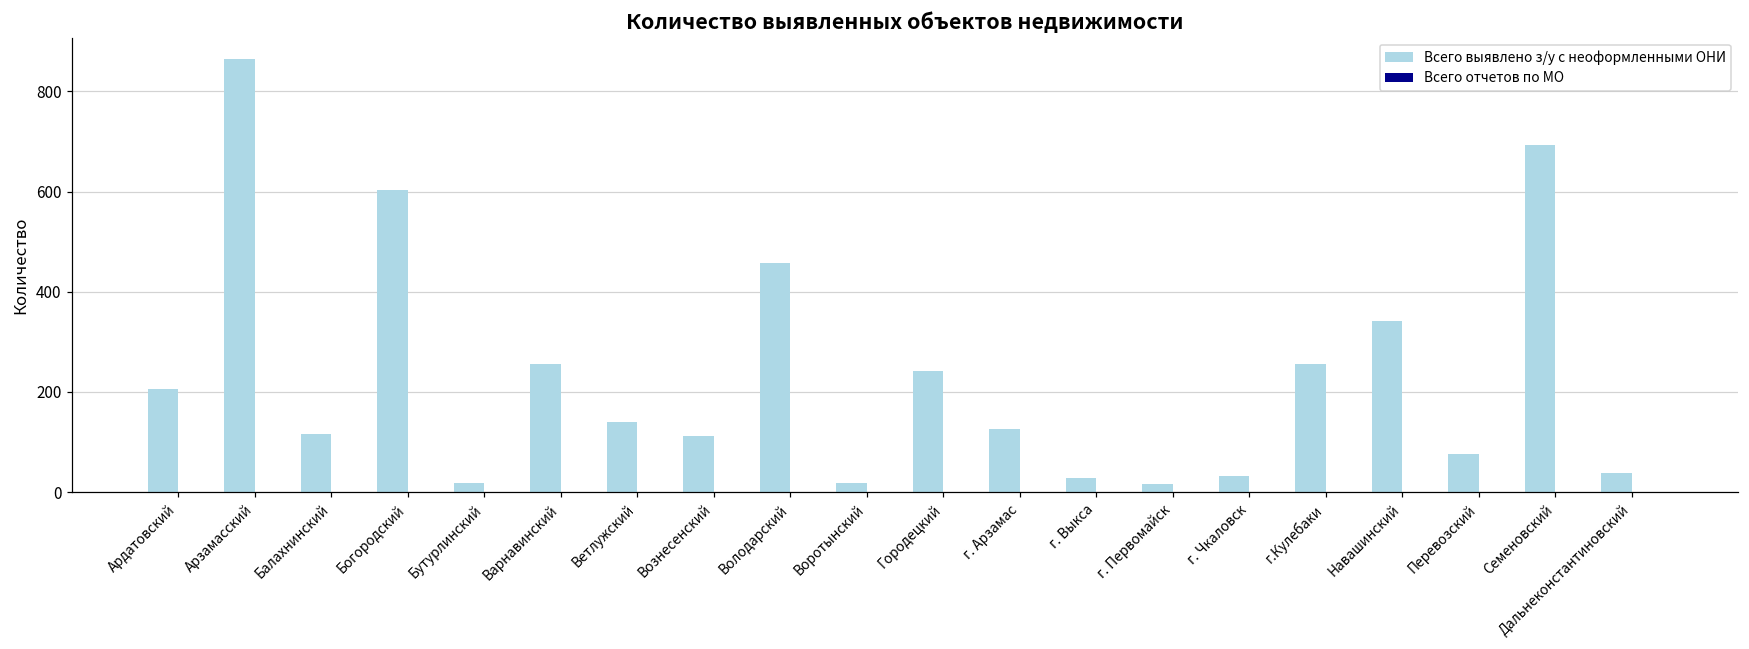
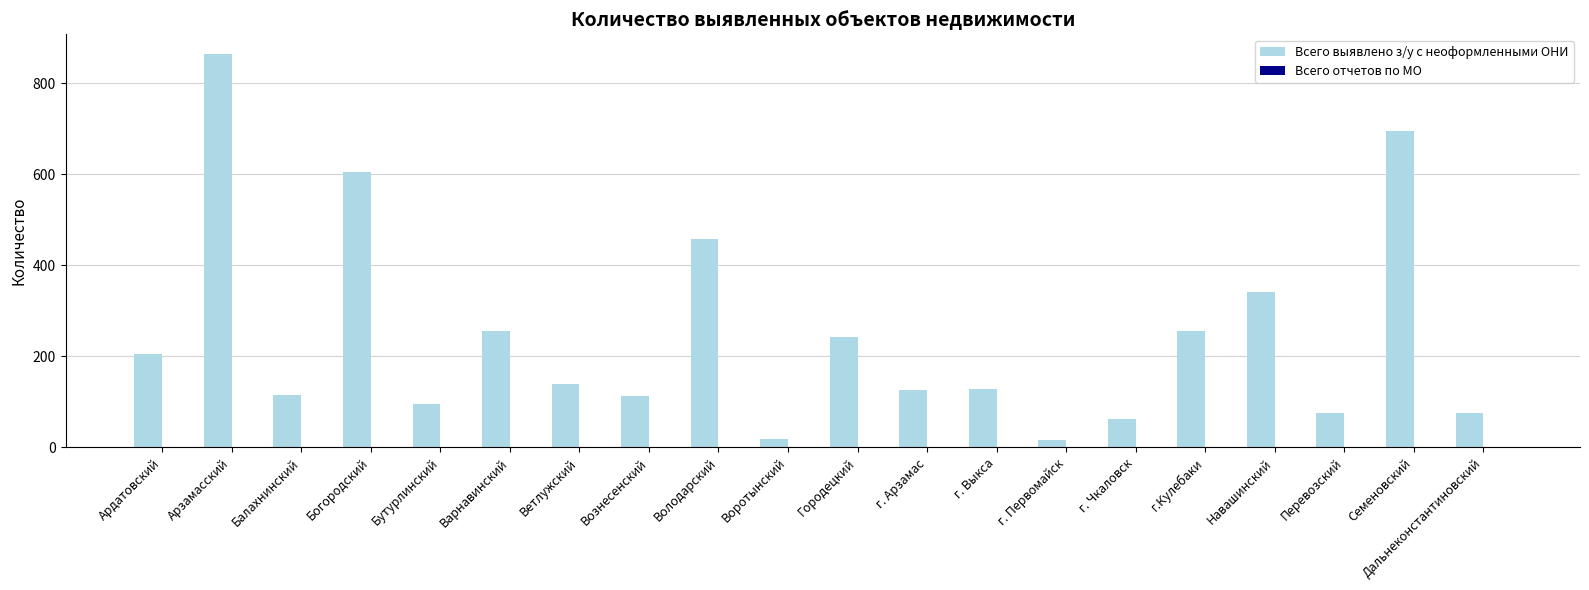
  {
    "Всего выявлено з/у с неоформленными ОНИ": {
      "Ардатовский": 210,
      "Арзамасский": 860,
      "Балахнинский": 120,
      "Богородский": 600,
-     "Бутурлинский": 20,
+     "Бутурлинский": 100,
      "Варнавинский": 260,
      "Ветлужский": 140,
      "Вознесенский": 110,
      "Володарский": 460,
      "Воротынский": 20,
      "Городецкий": 240,
      "г. Арзамас": 130,
-     "г. Выкса": 30,
+     "г. Выкса": 130,
      "г. Первомайск": 20,
-     "г. Чкаловск": 30,
+     "г. Чкаловск": 60,
      "г.Кулебаки": 260,
      "Навашинский": 340,
      "Перевозский": 80,
      "Семеновский": 690,
-     "Дальнеконстантиновский": 40
+     "Дальнеконстантиновский": 80
    }
  }
